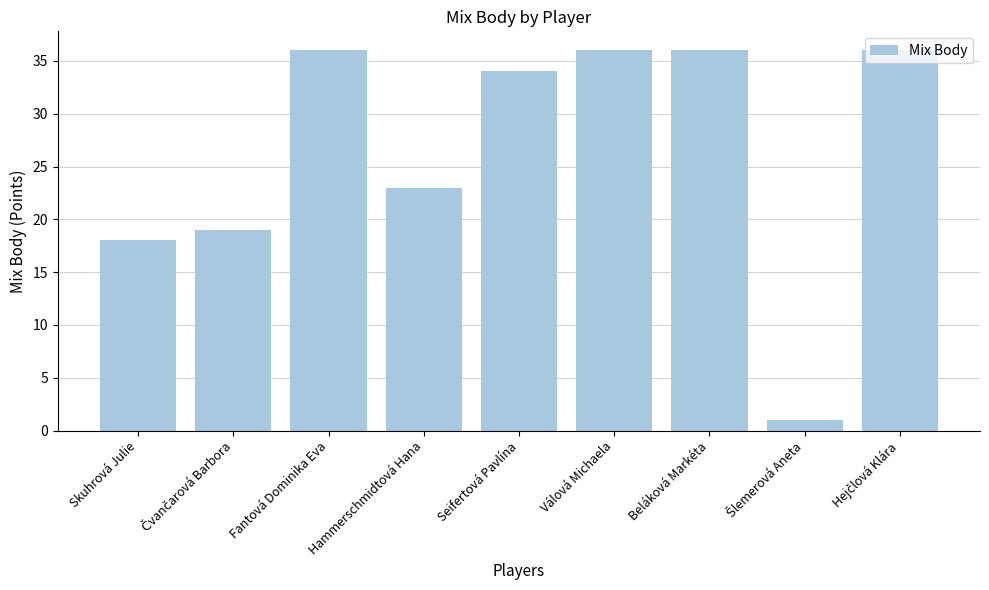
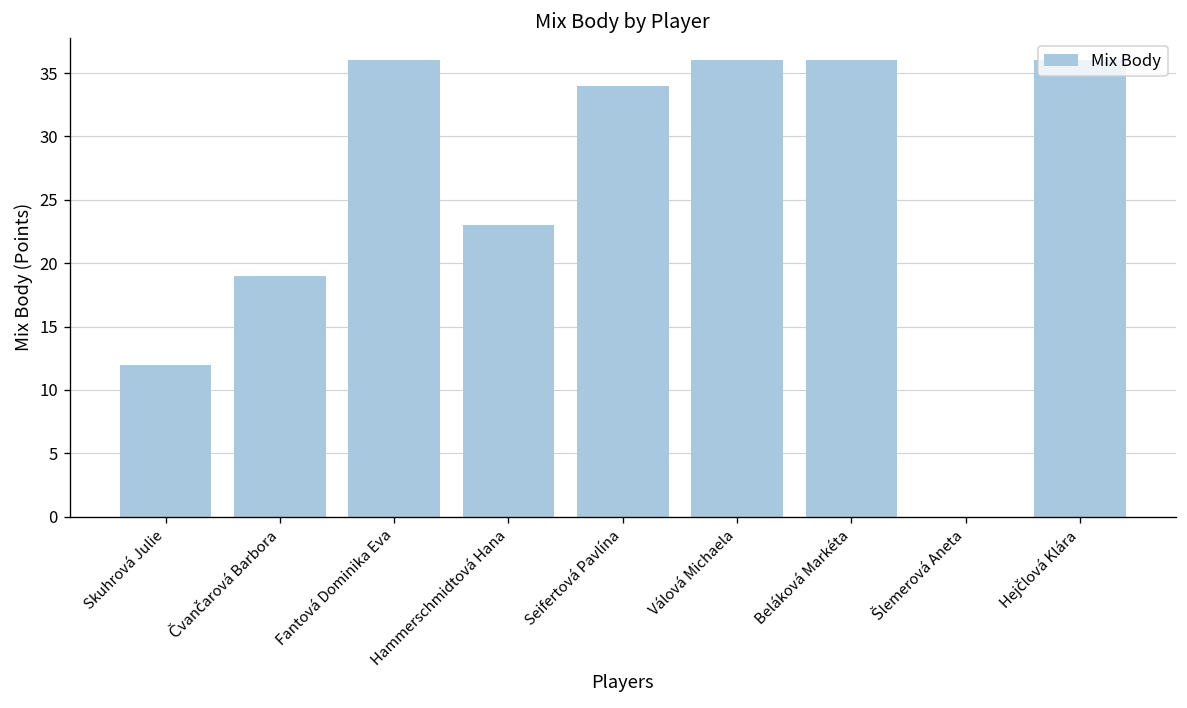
  {
-   "Skuhrová Julie": 18,
+   "Skuhrová Julie": 12,
    "Čvančarová Barbora": 19,
    "Fantová Dominika Eva": 36,
    "Hammerschmidtová Hana": 23,
    "Seifertová Pavlína": 34,
    "Válová Michaela": 36,
    "Beláková Markéta": 36,
-   "Šlemerová Aneta": 1
+   "Šlemerová Aneta": 0
  }
